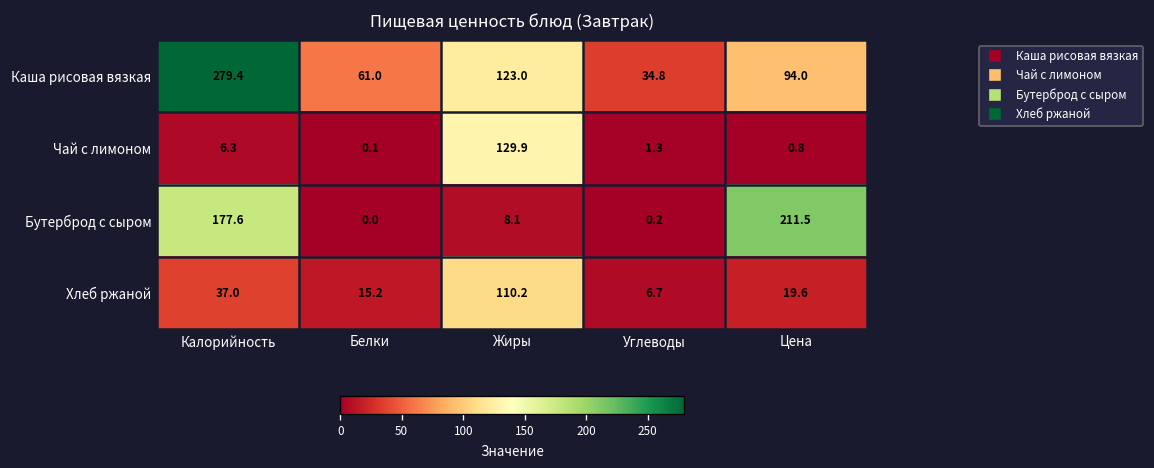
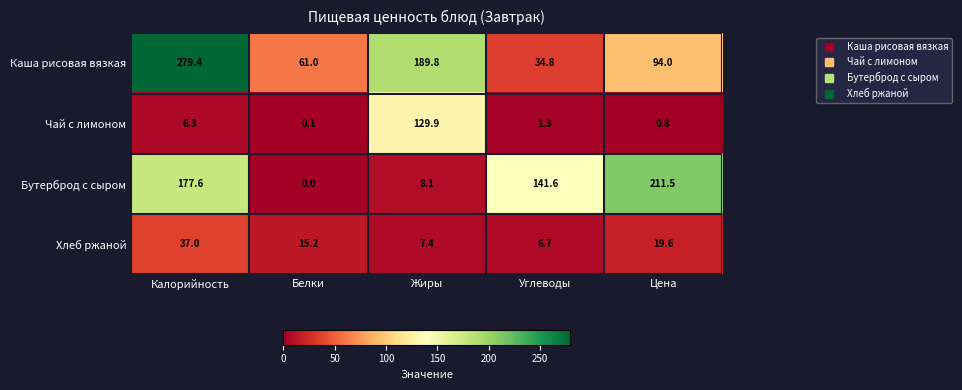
  {
    "Каша рисовая вязкая": {
      "Калорийность": 279.4,
      "Белки": 61.0,
-     "Жиры": 123.0,
+     "Жиры": 189.8,
      "Углеводы": 34.8,
      "Цена": 94.0
    },
    "Чай с лимоном": {
      "Калорийность": 6.3,
      "Белки": 0.1,
      "Жиры": 129.9,
      "Углеводы": 1.3,
      "Цена": 0.8
    },
    "Бутерброд с сыром": {
      "Калорийность": 177.6,
      "Белки": 0.0,
      "Жиры": 8.1,
-     "Углеводы": 0.2,
+     "Углеводы": 141.6,
      "Цена": 211.5
    },
    "Хлеб ржаной": {
      "Калорийность": 37.0,
      "Белки": 15.2,
-     "Жиры": 110.2,
+     "Жиры": 7.4,
      "Углеводы": 6.7,
      "Цена": 19.6
    }
  }
